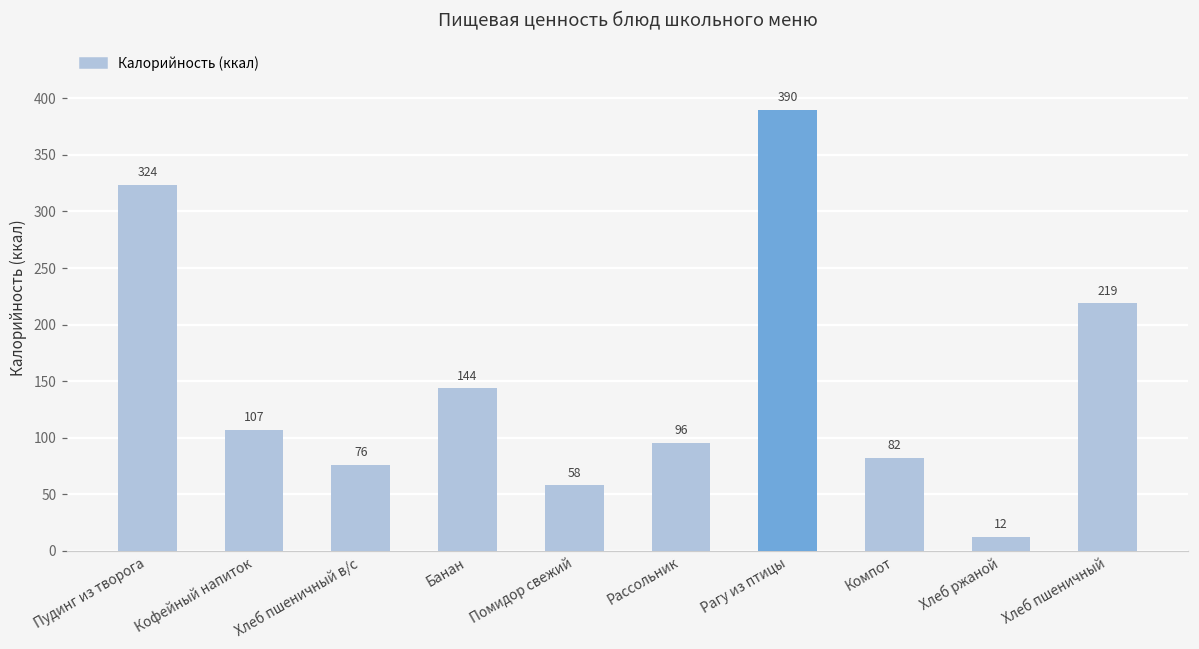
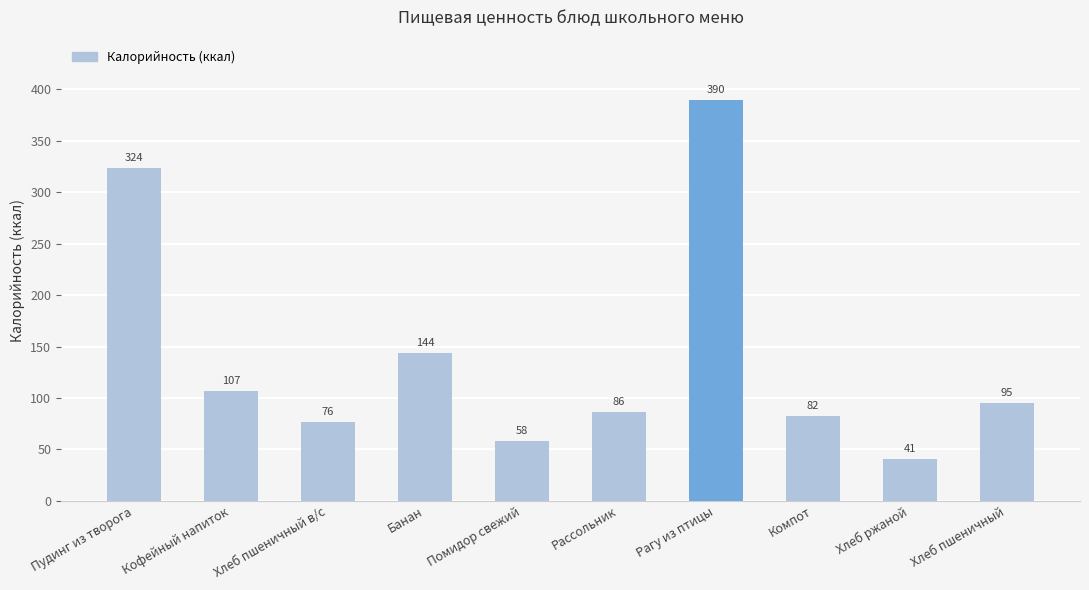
  {
    "Пудинг из творога": 324,
    "Кофейный напиток": 107,
    "Хлеб пшеничный в/с": 76,
    "Банан": 144,
    "Помидор свежий": 58,
-   "Рассольник": 96,
+   "Рассольник": 86,
    "Рагу из птицы": 390,
    "Компот": 82,
-   "Хлеб ржаной": 12,
-   "Хлеб пшеничный": 219
+   "Хлеб ржаной": 41,
+   "Хлеб пшеничный": 95
  }
